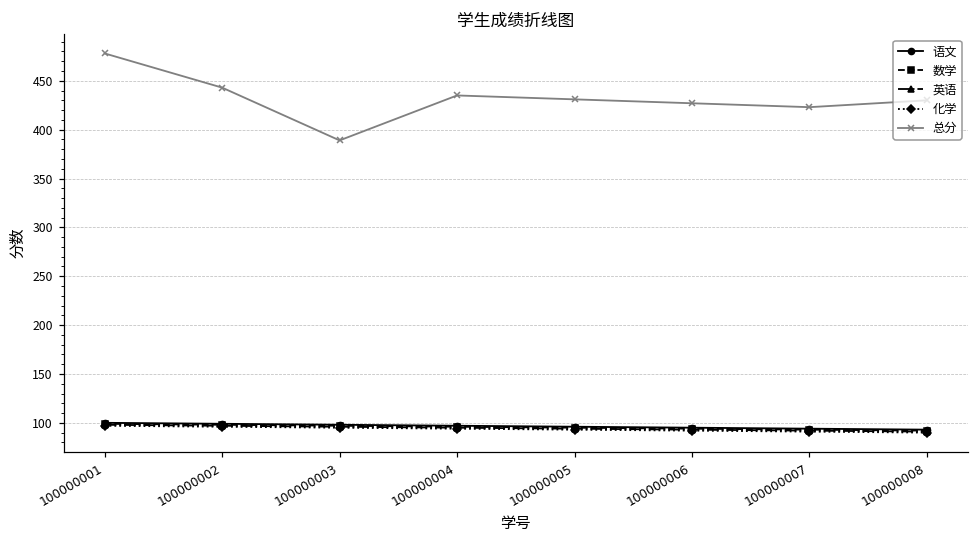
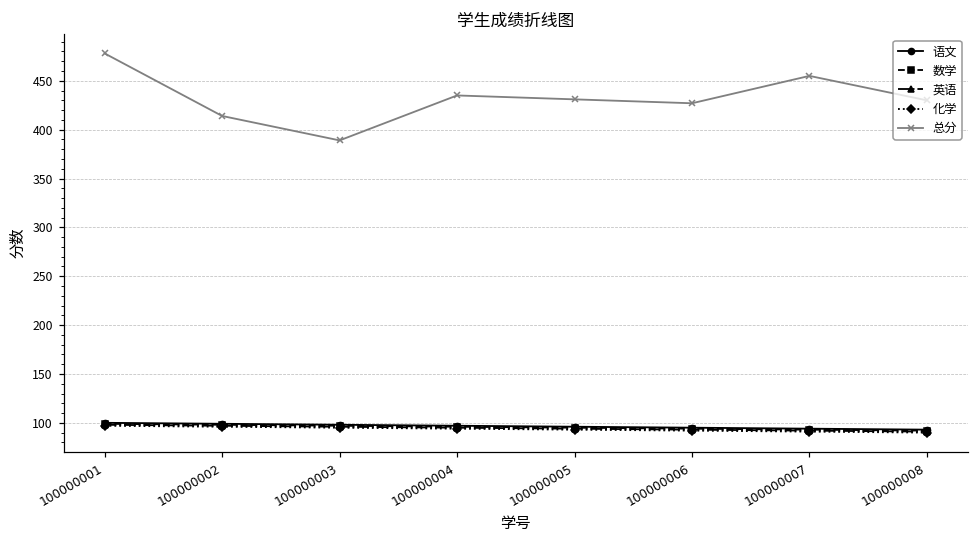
  {
    "总分": {
      "100000001": 480,
-     "100000002": 440,
+     "100000002": 410,
      "100000003": 390,
      "100000004": 440,
      "100000005": 430,
      "100000006": 430,
-     "100000007": 420
+     "100000007": 460
    }
  }
